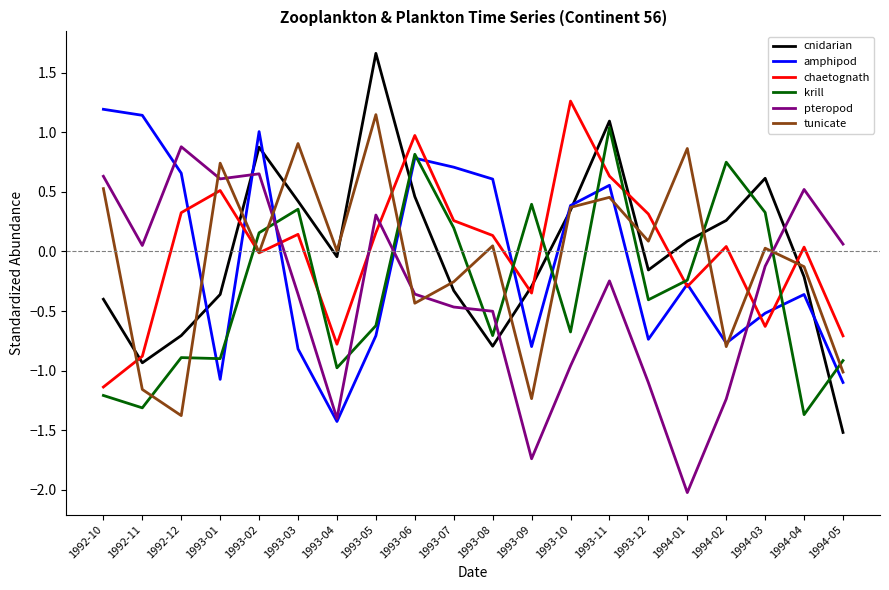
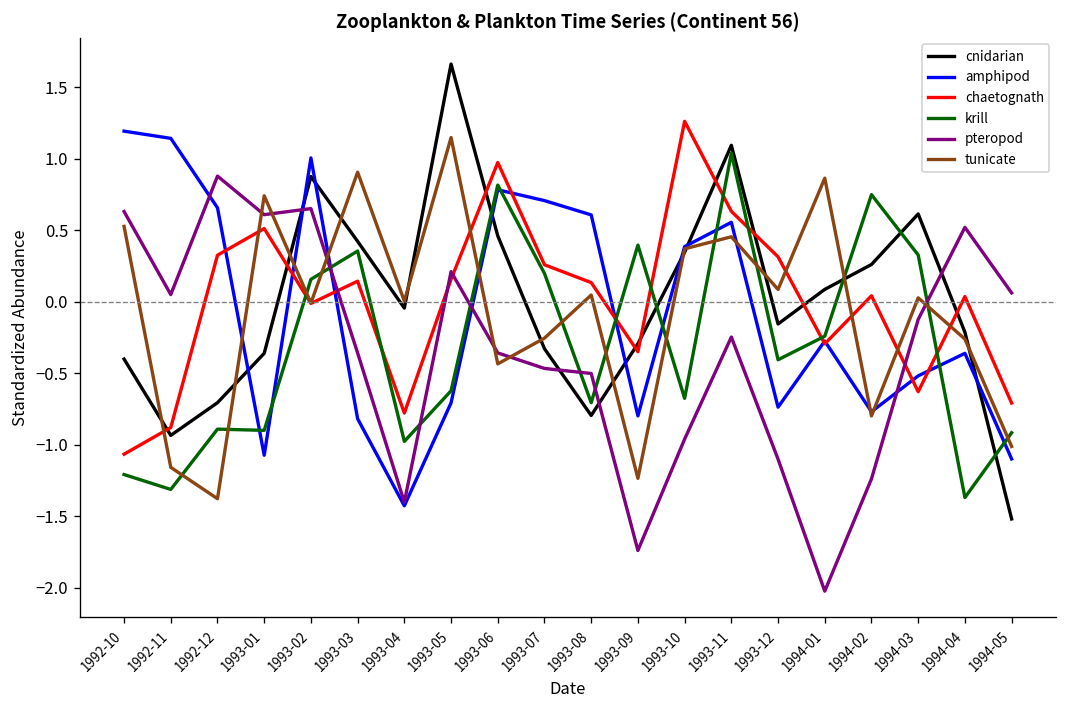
  {
    "cnidarian": {
      "1992-10": -0.40,
      "1992-11": -0.93,
      "1992-12": -0.71,
      "1993-01": -0.36,
      "1993-02": 0.87,
      "1993-03": 0.42,
      "1993-04": -0.04,
      "1993-05": 1.66,
      "1993-06": 0.46,
      "1993-07": -0.33,
      "1993-08": -0.80,
      "1993-09": -0.29,
      "1993-10": 0.35,
      "1993-11": 1.09,
      "1993-12": -0.16,
      "1994-01": 0.09,
      "1994-02": 0.26,
      "1994-03": 0.61,
      "1994-04": -0.21,
      "1994-05": -1.52
    },
    "amphipod": {
      "1992-10": 1.19,
      "1992-11": 1.14,
      "1992-12": 0.66,
      "1993-01": -1.07,
      "1993-02": 1.01,
      "1993-03": -0.82,
      "1993-04": -1.43,
      "1993-05": -0.71,
      "1993-06": 0.78,
      "1993-07": 0.71,
      "1993-08": 0.61,
      "1993-09": -0.80,
      "1993-11": 0.56,
      "1993-12": -0.74,
      "1994-02": -0.77,
      "1994-03": -0.52,
      "1994-04": -0.36,
      "1994-05": -1.10
    },
    "chaetognath": {
-     "1992-10": -1.14,
+     "1992-10": -1.07,
      "1992-11": -0.88,
      "1992-12": 0.33,
      "1993-01": 0.51,
      "1993-03": 0.14,
      "1993-04": -0.78,
      "1993-05": 0.16,
      "1993-06": 0.97,
      "1993-07": 0.26,
      "1993-08": 0.13,
      "1993-09": -0.35,
      "1993-10": 1.26,
      "1993-11": 0.63,
      "1993-12": 0.31,
      "1994-02": 0.04,
      "1994-03": -0.63,
      "1994-04": 0.04,
      "1994-05": -0.71
    },
    "krill": {
      "1992-10": -1.21,
      "1992-11": -1.31,
      "1992-12": -0.89,
      "1993-01": -0.90,
      "1993-02": 0.16,
      "1993-03": 0.35,
      "1993-04": -0.98,
      "1993-05": -0.62,
      "1993-06": 0.82,
      "1993-07": 0.20,
      "1993-08": -0.71,
      "1993-09": 0.40,
      "1993-10": -0.68,
      "1993-11": 1.04,
      "1993-12": -0.41,
      "1994-01": -0.24,
      "1994-02": 0.75,
      "1994-03": 0.33,
      "1994-04": -1.37,
      "1994-05": -0.92
    },
    "pteropod": {
      "1992-10": 0.63,
      "1992-11": 0.05,
      "1992-12": 0.88,
      "1993-01": 0.61,
      "1993-02": 0.65,
      "1993-03": -0.36,
      "1993-04": -1.40,
-     "1993-05": 0.31,
+     "1993-05": 0.21,
      "1993-06": -0.36,
      "1993-07": -0.47,
      "1993-08": -0.50,
      "1993-09": -1.74,
      "1993-10": -0.96,
      "1993-11": -0.25,
      "1993-12": -1.10,
      "1994-01": -2.02,
      "1994-02": -1.24,
      "1994-03": -0.12,
      "1994-04": 0.52,
      "1994-05": 0.06
    },
    "tunicate": {
      "1992-10": 0.53,
      "1992-11": -1.16,
      "1992-12": -1.38,
      "1993-01": 0.74,
      "1993-03": 0.91,
      "1993-04": 0.00,
      "1993-05": 1.15,
      "1993-06": -0.43,
      "1993-07": -0.25,
      "1993-08": 0.05,
      "1993-09": -1.24,
      "1993-11": 0.45,
      "1993-12": 0.09,
      "1994-01": 0.86,
      "1994-02": -0.80,
      "1994-03": 0.03,
-     "1994-04": -0.13,
+     "1994-04": -0.26,
      "1994-05": -1.01
    }
  }
